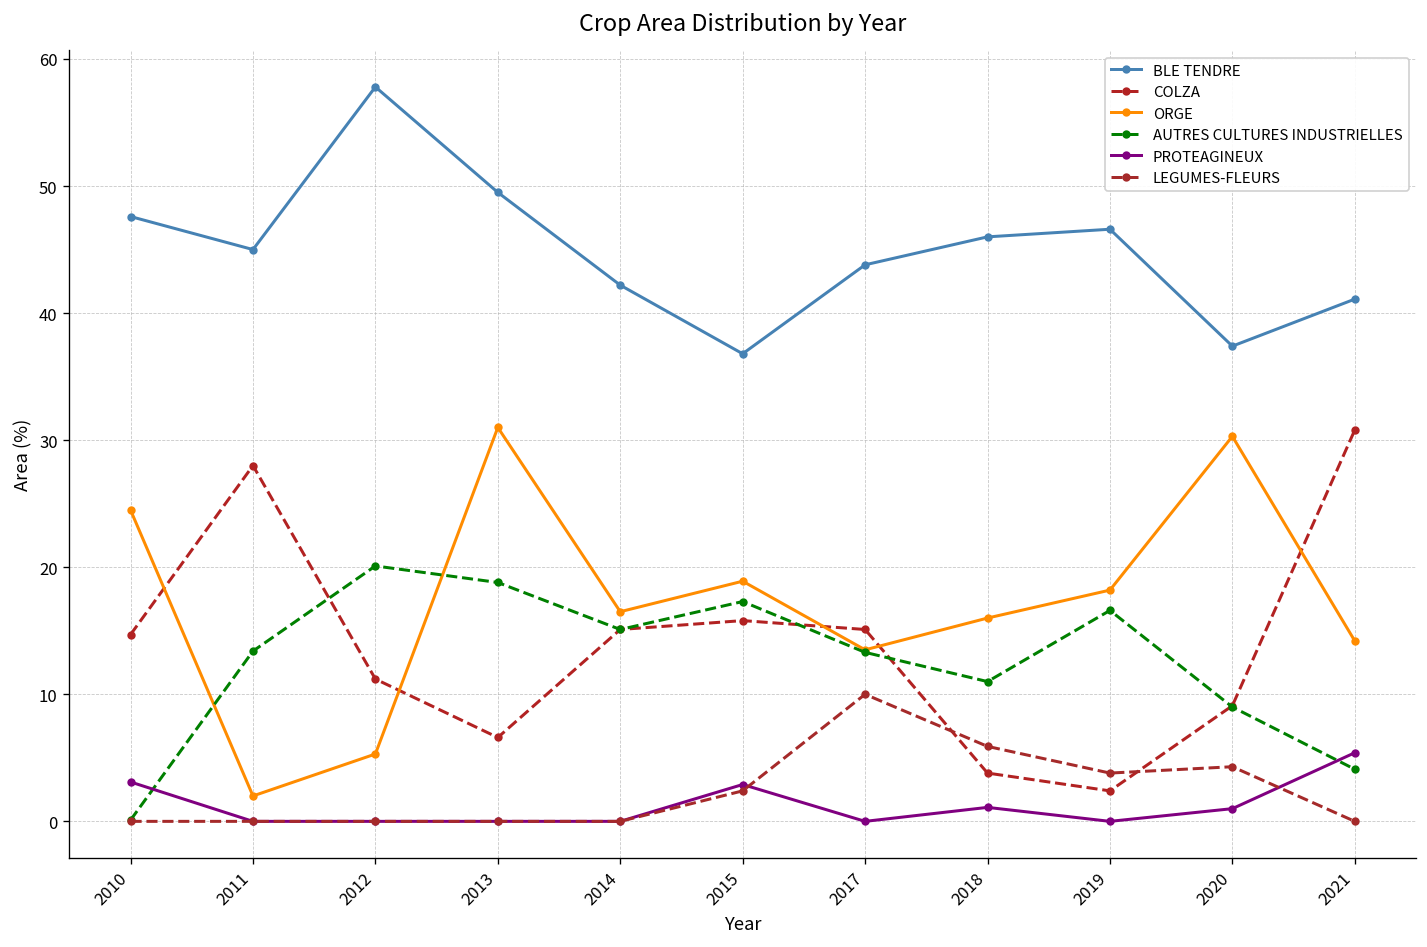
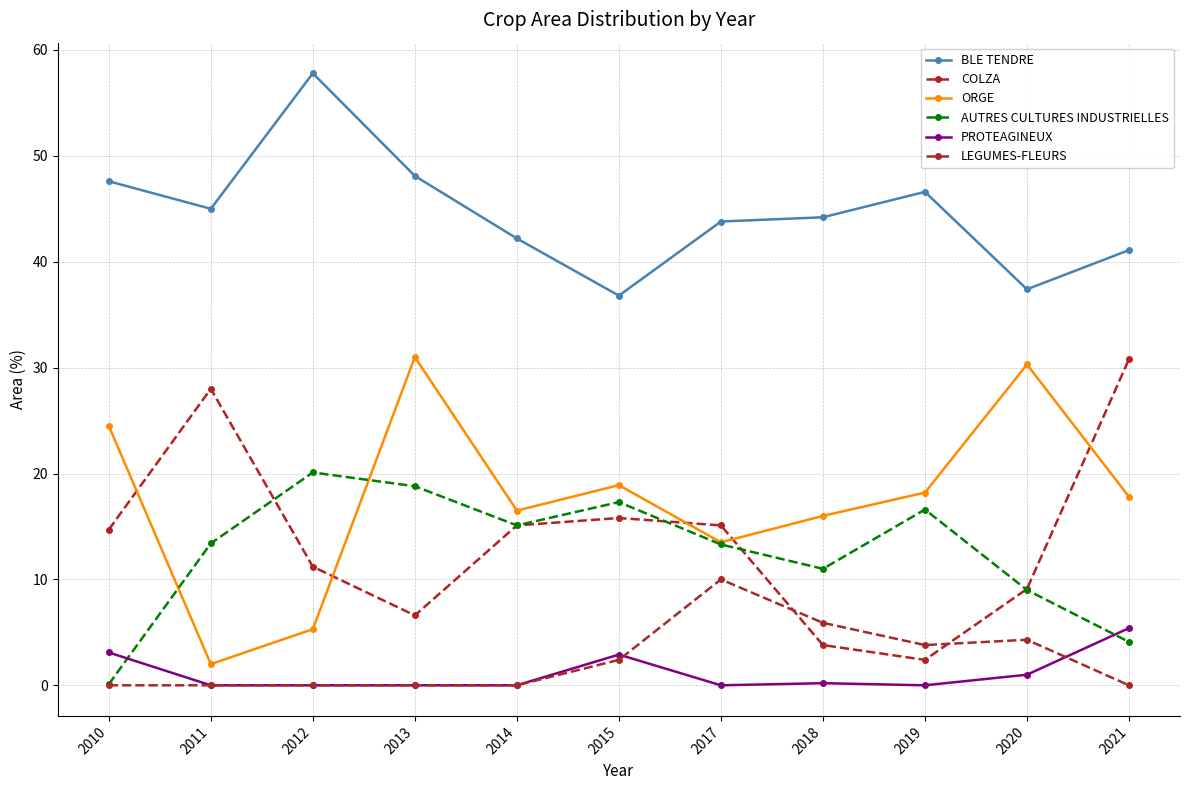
  {
    "BLE TENDRE": {
      "2010": 47.6,
      "2011": 45.0,
      "2012": 57.8,
-     "2013": 49.5,
+     "2013": 48.1,
      "2014": 42.2,
      "2015": 36.8,
      "2017": 43.8,
-     "2018": 46.0,
+     "2018": 44.2,
      "2019": 46.6,
      "2020": 37.4,
      "2021": 41.1
    },
    "ORGE": {
      "2010": 24.5,
      "2011": 2.0,
      "2012": 5.3,
      "2013": 31.0,
      "2014": 16.5,
      "2015": 18.9,
      "2018": 16.0,
      "2019": 18.2,
      "2020": 30.3,
-     "2021": 14.2
+     "2021": 17.8
    },
    "AUTRES CULTURES INDUSTRIELLES": {
      "2011": 13.4,
      "2012": 20.1,
      "2013": 18.8,
      "2015": 17.3,
      "2018": 11.0,
      "2019": 16.6,
      "2021": 4.1
    },
    "PROTEAGINEUX": {
      "2010": 3.1,
      "2015": 2.9,
      "2017": 0.0,
-     "2018": 1.1,
+     "2018": 0.2,
      "2019": 0.0,
      "2020": 1.0,
      "2021": 5.4
    }
  }
